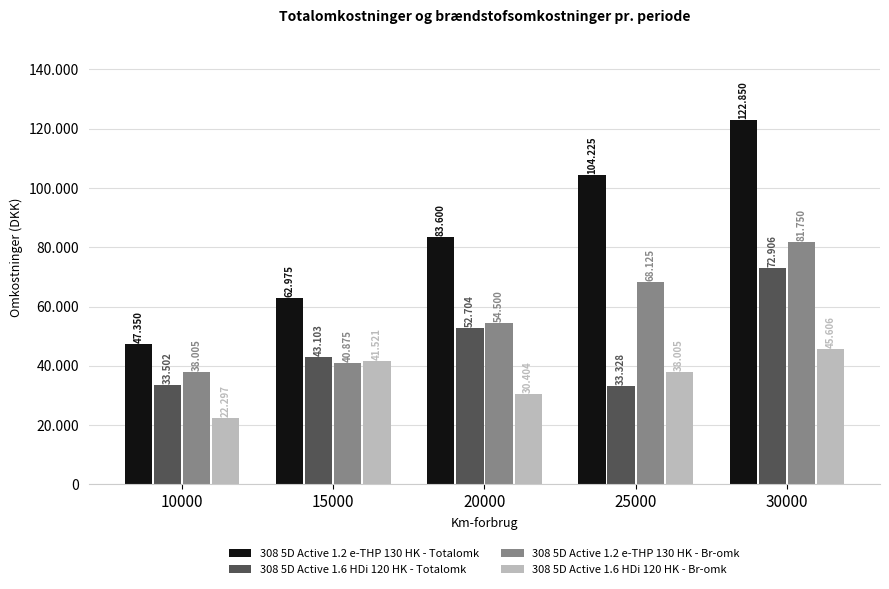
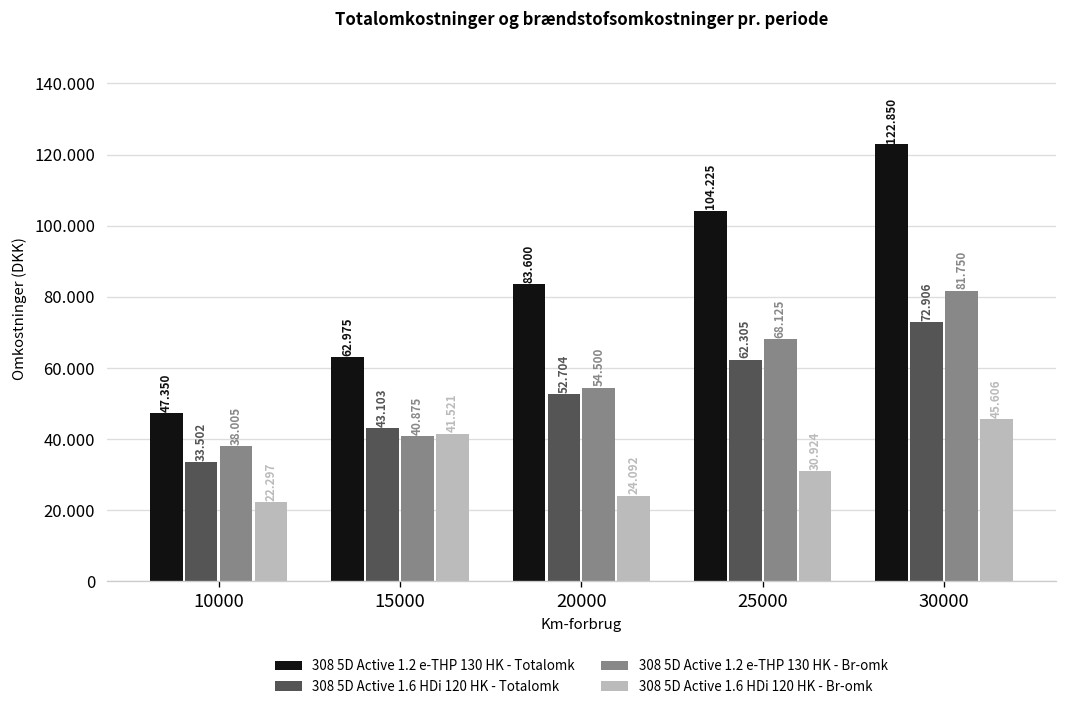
  {
    "308 5D Active 1.6 HDi 120 HK - Totalomk": {
-     "25000": 33.328
+     "25000": 62.305
    },
    "308 5D Active 1.6 HDi 120 HK - Br-omk": {
-     "20000": 30.404,
-     "25000": 38.005
+     "20000": 24.092,
+     "25000": 30.924
    }
  }
